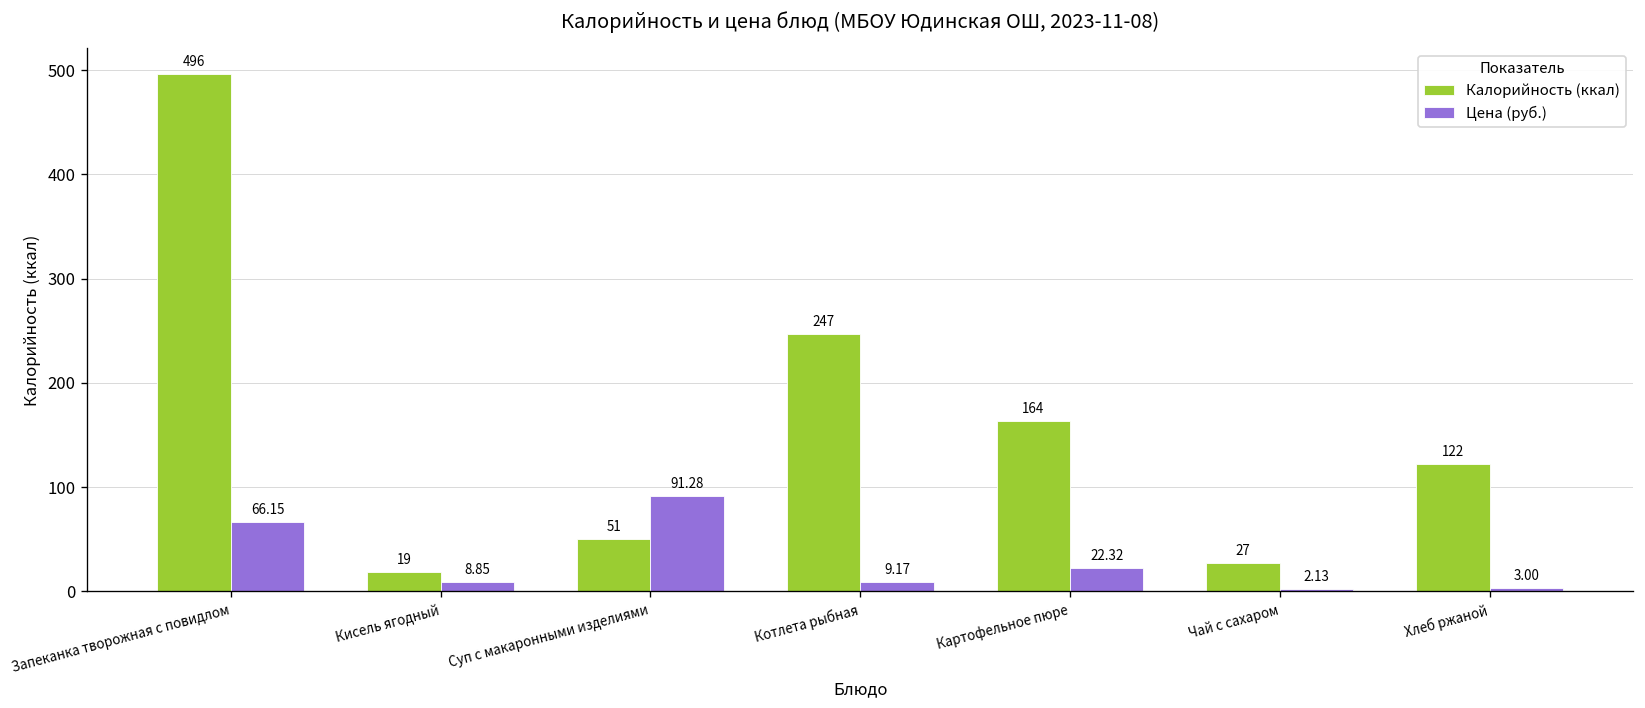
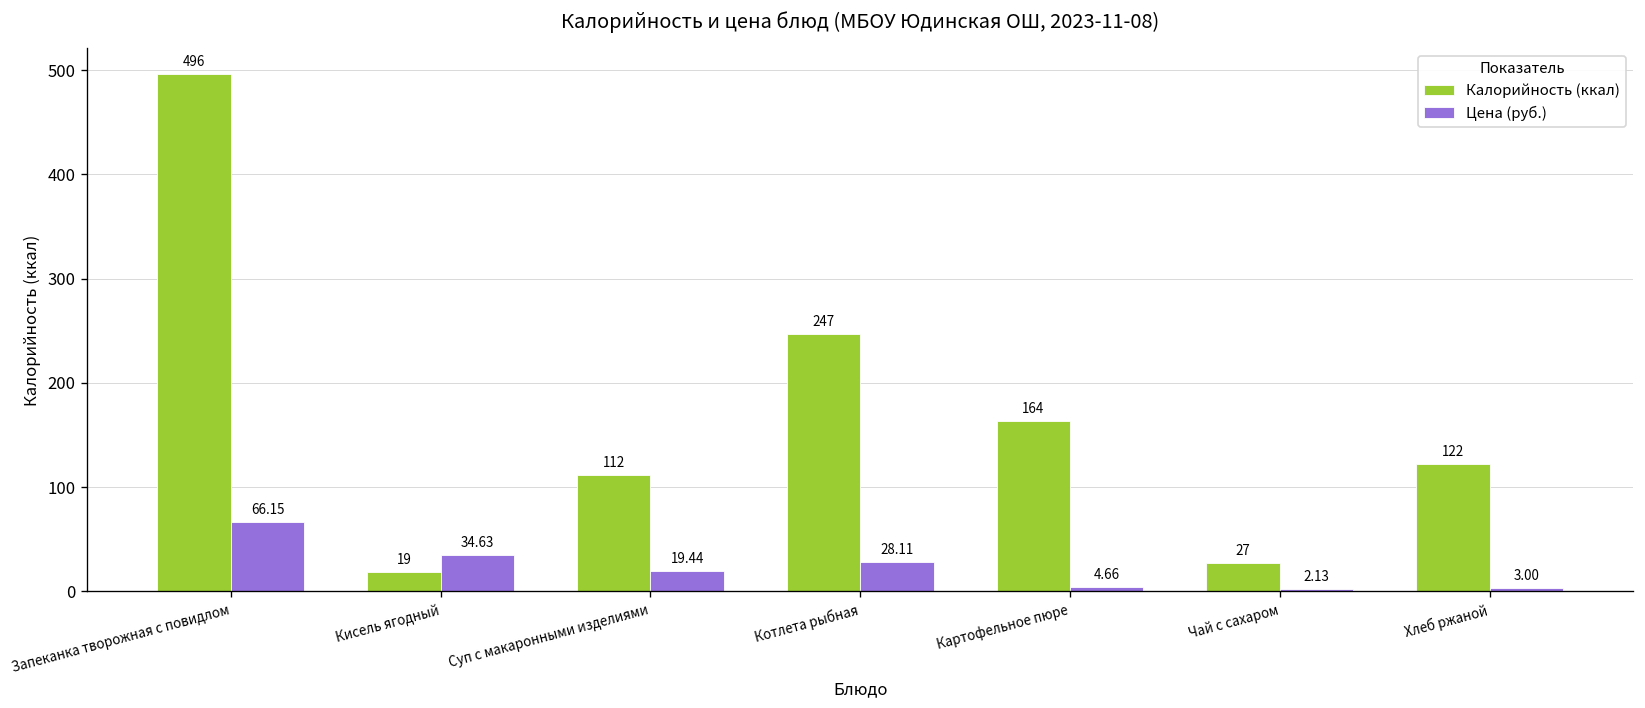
  {
    "Калорийность (ккал)": {
      "Запеканка творожная с повидлом": 496,
      "Кисель ягодный": 19,
-     "Суп с макаронными изделиями": 51,
+     "Суп с макаронными изделиями": 112,
      "Котлета рыбная": 247,
      "Картофельное пюре": 164,
      "Чай с сахаром": 27,
      "Хлеб ржаной": 122
    },
    "Цена (руб.)": {
      "Запеканка творожная с повидлом": 66.15,
-     "Кисель ягодный": 8.85,
-     "Суп с макаронными изделиями": 91.28,
-     "Котлета рыбная": 9.17,
-     "Картофельное пюре": 22.32,
+     "Кисель ягодный": 34.63,
+     "Суп с макаронными изделиями": 19.44,
+     "Котлета рыбная": 28.11,
+     "Картофельное пюре": 4.66,
      "Чай с сахаром": 2.13,
      "Хлеб ржаной": 3.00
    }
  }
